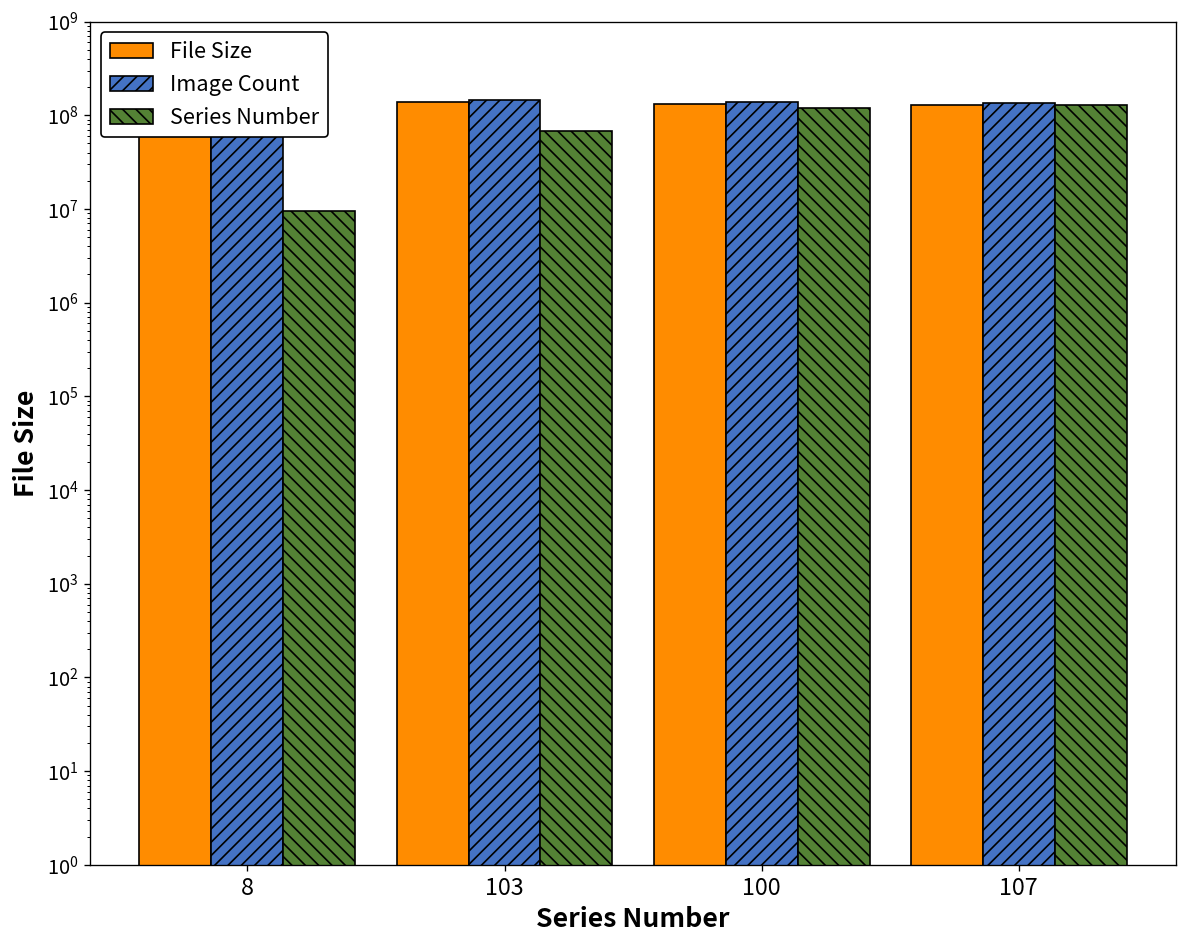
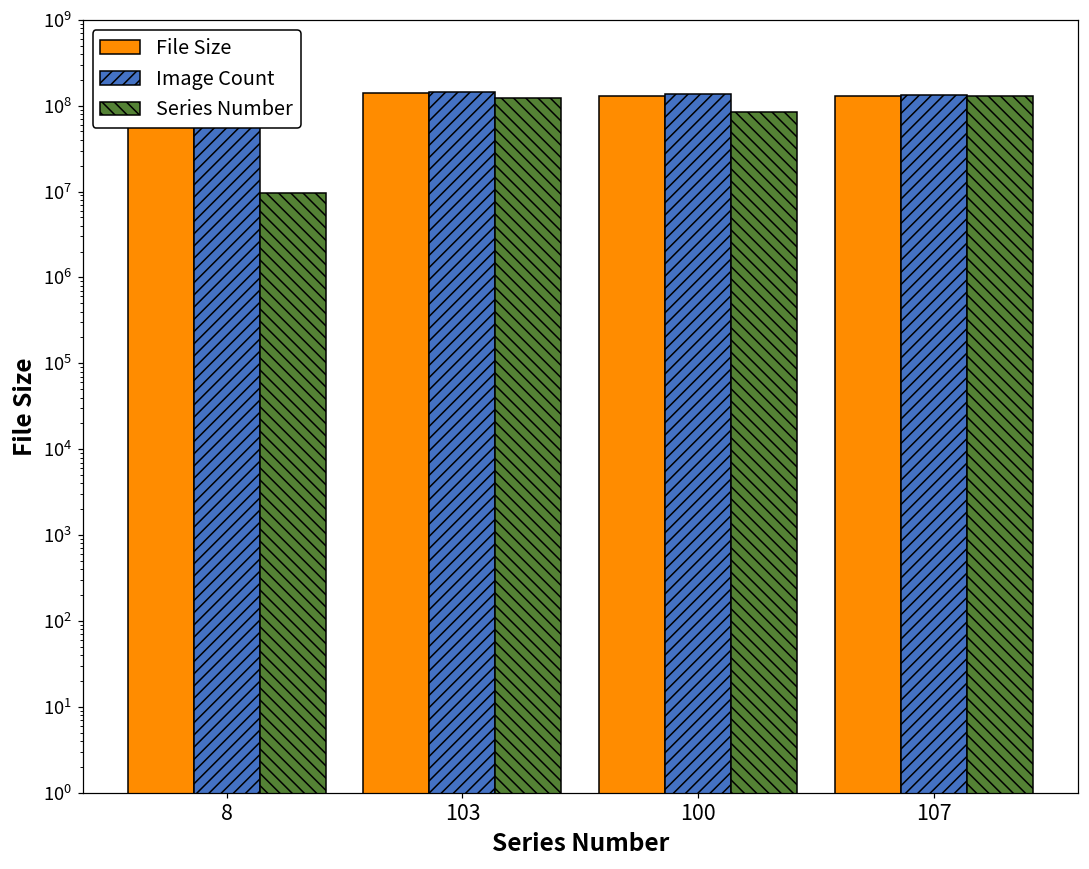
  {
    "File Size": {
      "103": 140000000,
      "100": 130000000,
      "107": 130000000
    },
    "Image Count": {
      "103": 150000000,
      "100": 140000000,
      "107": 130000000
    },
    "Series Number": {
      "8": 10000000,
-     "103": 70000000,
-     "100": 120000000,
+     "103": 120000000,
+     "100": 90000000,
      "107": 130000000
    }
  }
